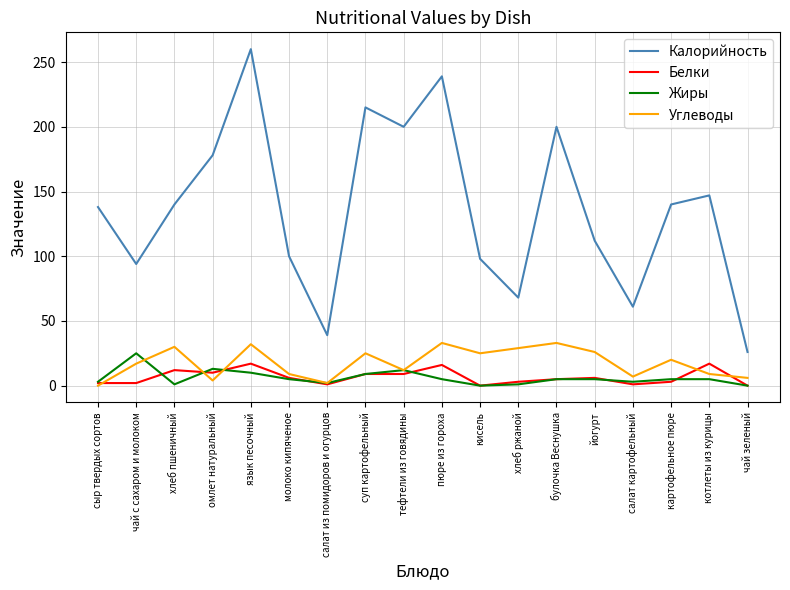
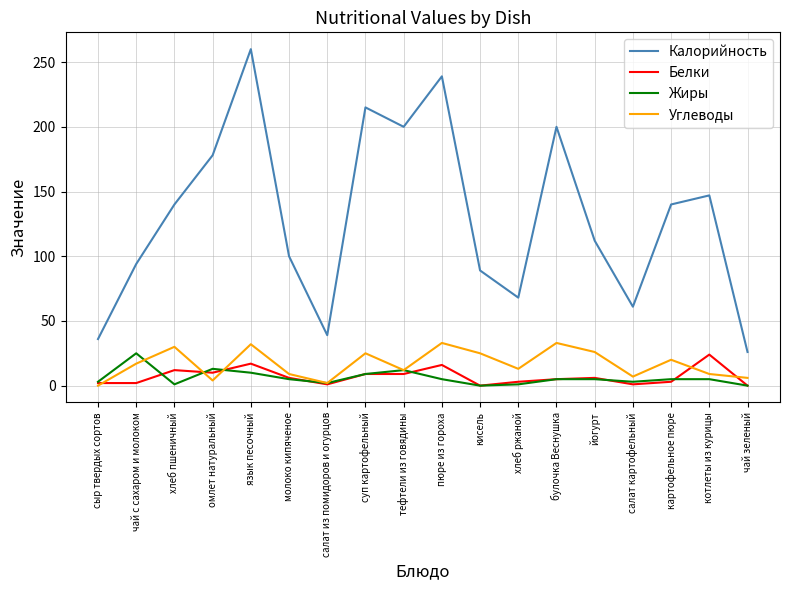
  {
    "Калорийность": {
-     "сыр твердых сортов": 138,
+     "сыр твердых сортов": 36,
      "чай с сахаром и молоком": 94,
      "хлеб пшеничный": 140,
      "омлет натуральный": 178,
      "язык песочный": 260,
      "молоко кипяченое": 100,
      "салат из помидоров и огурцов": 39,
      "суп картофельный": 215,
      "тефтели из говядины": 200,
      "пюре из гороха": 239,
-     "кисель": 98,
+     "кисель": 89,
      "хлеб ржаной": 68,
      "булочка Веснушка": 200,
      "йогурт": 112,
      "салат картофельный": 61,
      "картофельное пюре": 140,
      "котлеты из курицы": 147,
      "чай зеленый": 26
    },
    "Белки": {
      "чай с сахаром и молоком": 2,
      "хлеб пшеничный": 12,
      "омлет натуральный": 10,
      "язык песочный": 17,
      "тефтели из говядины": 9,
      "пюре из гороха": 16,
      "хлеб ржаной": 3,
      "салат картофельный": 1,
      "картофельное пюре": 3,
-     "котлеты из курицы": 17
+     "котлеты из курицы": 24
    },
    "Жиры": {
      "чай с сахаром и молоком": 25,
      "хлеб пшеничный": 1,
      "омлет натуральный": 13,
      "язык песочный": 10,
      "пюре из гороха": 5,
      "хлеб ржаной": 1,
      "салат картофельный": 3,
      "картофельное пюре": 5,
      "котлеты из курицы": 5
    },
    "Углеводы": {
      "чай с сахаром и молоком": 17,
      "хлеб пшеничный": 30,
      "омлет натуральный": 4,
      "язык песочный": 32,
      "молоко кипяченое": 9,
      "суп картофельный": 25,
      "пюре из гороха": 33,
      "кисель": 25,
-     "хлеб ржаной": 29,
+     "хлеб ржаной": 13,
      "булочка Веснушка": 33,
      "йогурт": 26,
      "салат картофельный": 7,
      "картофельное пюре": 20,
      "котлеты из курицы": 9,
      "чай зеленый": 6
    }
  }
